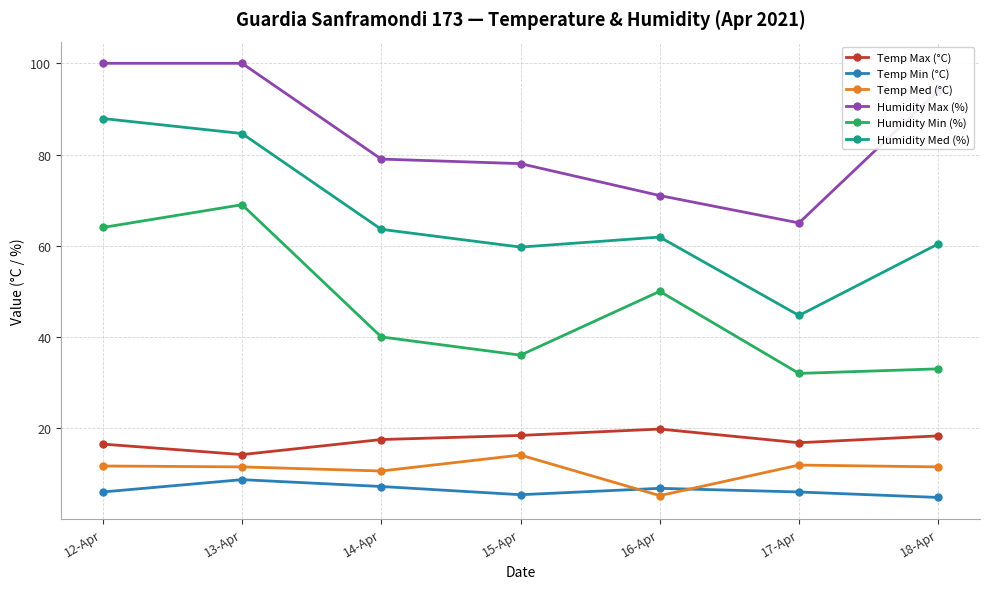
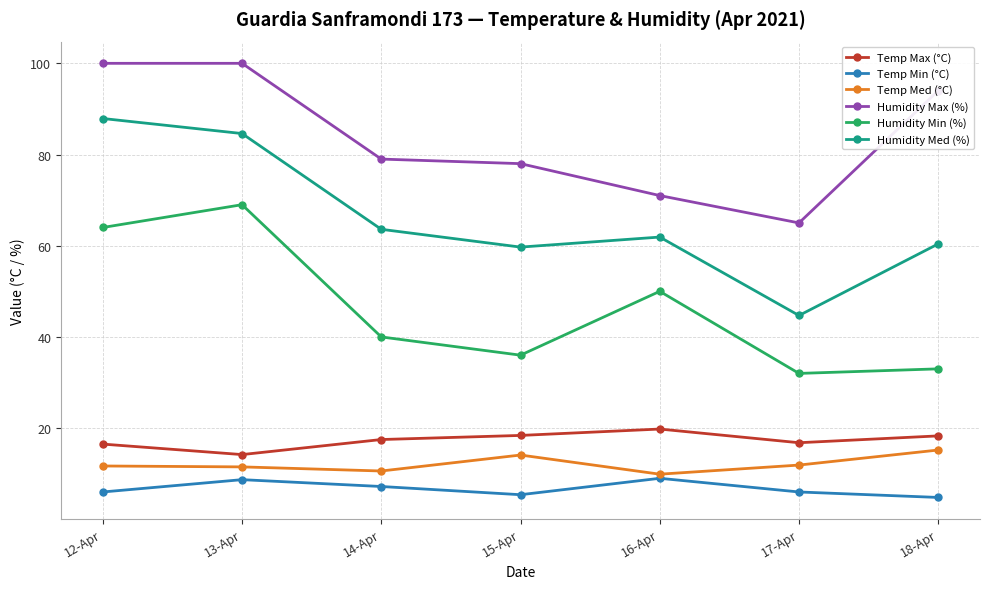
  {
    "Temp Max (°C)": {
      "12-Apr": 17,
      "13-Apr": 14,
      "14-Apr": 18,
      "15-Apr": 18,
      "16-Apr": 20,
      "17-Apr": 17,
      "18-Apr": 18
    },
    "Temp Min (°C)": {
      "12-Apr": 6,
      "13-Apr": 9,
      "14-Apr": 7,
      "15-Apr": 5,
-     "16-Apr": 7,
+     "16-Apr": 9,
      "17-Apr": 6,
      "18-Apr": 5
    },
    "Temp Med (°C)": {
      "12-Apr": 12,
      "13-Apr": 12,
      "14-Apr": 11,
      "15-Apr": 14,
-     "16-Apr": 5,
+     "16-Apr": 10,
      "17-Apr": 12,
-     "18-Apr": 12
+     "18-Apr": 15
    },
    "Humidity Max (%)": {
      "12-Apr": 100,
      "13-Apr": 100,
      "14-Apr": 79,
      "15-Apr": 78,
      "16-Apr": 71,
      "17-Apr": 65
    }
  }
